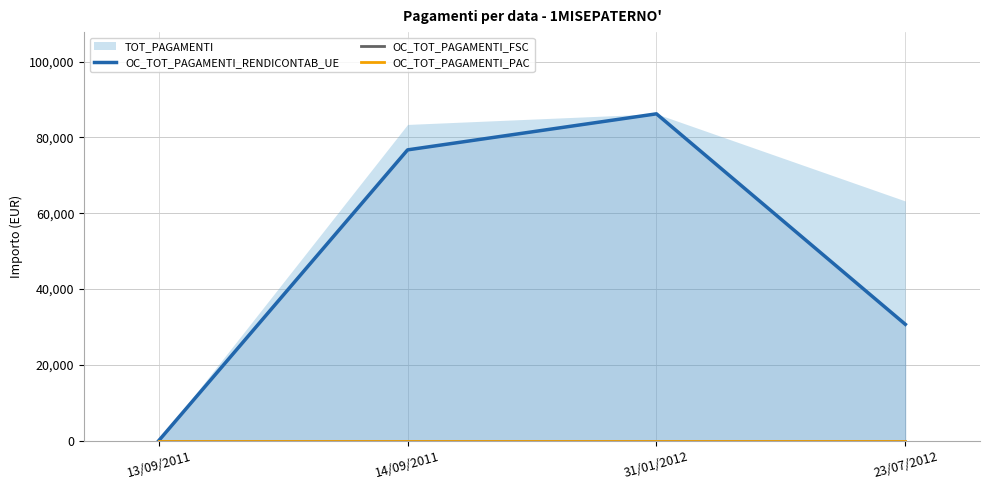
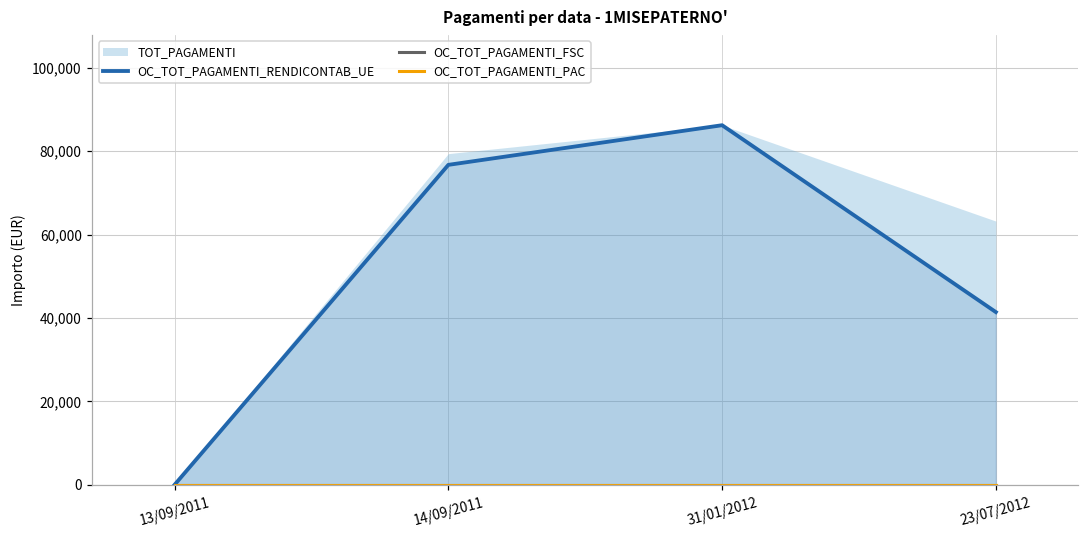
  {
    "TOT_PAGAMENTI": {
-     "14/09/2011": "83,000",
+     "14/09/2011": "79,000",
      "23/07/2012": "63,000"
    },
    "OC_TOT_PAGAMENTI_RENDICONTAB_UE": {
      "14/09/2011": "77,000",
-     "23/07/2012": "31,000"
+     "23/07/2012": "41,000"
    },
    "OC_TOT_PAGAMENTI_PAC": {
      "14/09/2011": "0",
      "31/01/2012": "0",
      "23/07/2012": "0"
    }
  }
